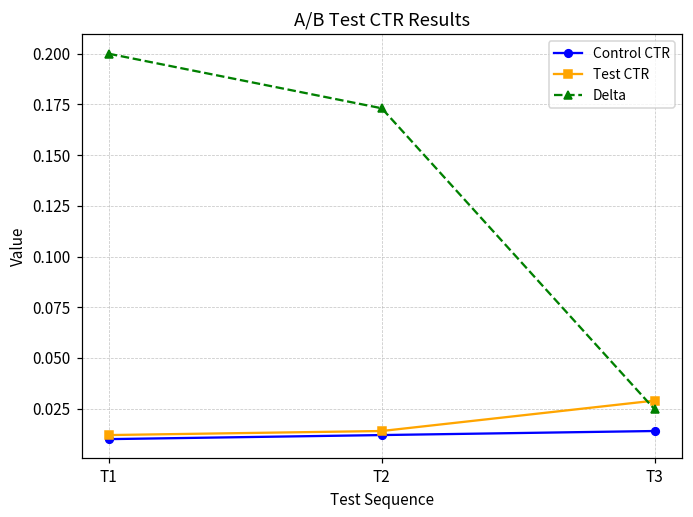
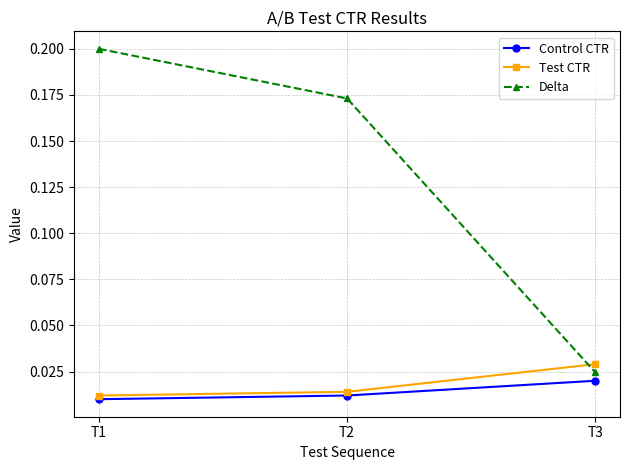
  {
    "Control CTR": {
      "T1": 0.010,
      "T2": 0.012,
-     "T3": 0.014
+     "T3": 0.020
    },
    "Test CTR": {
      "T1": 0.012,
      "T2": 0.014,
      "T3": 0.029
    },
    "Delta": {
      "T1": 0.200,
      "T2": 0.173,
      "T3": 0.025
    }
  }
